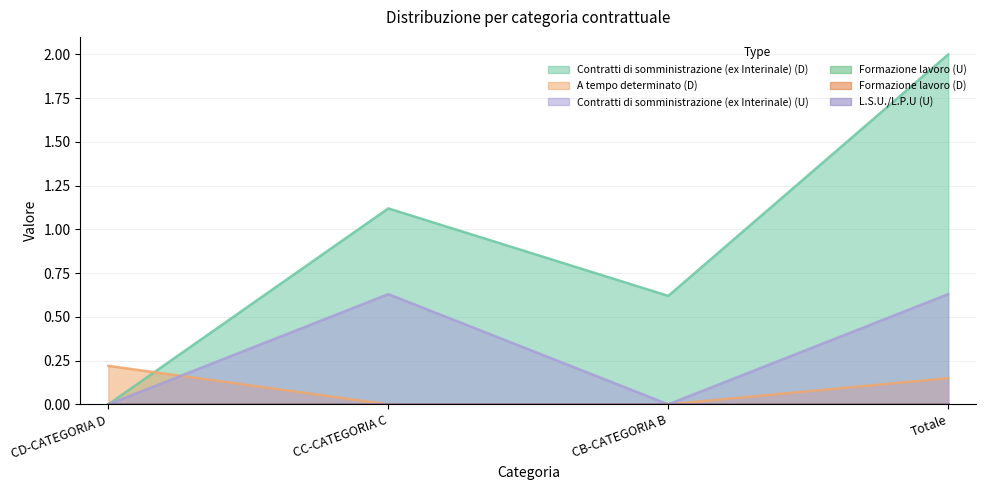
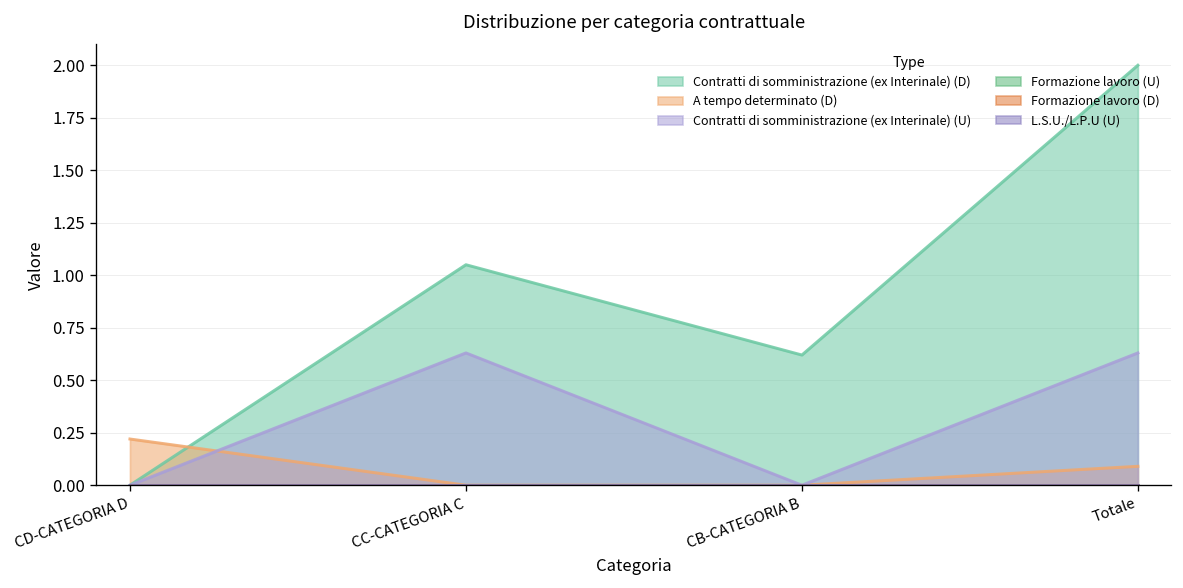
  {
    "Contratti di somministrazione (ex Interinale) (D)": {
-     "CC-CATEGORIA C": 1.12,
+     "CC-CATEGORIA C": 1.05,
      "CB-CATEGORIA B": 0.62,
      "Totale": 2.00
    },
    "A tempo determinato (D)": {
      "CD-CATEGORIA D": 0.22,
-     "Totale": 0.15
+     "Totale": 0.09
    }
  }
